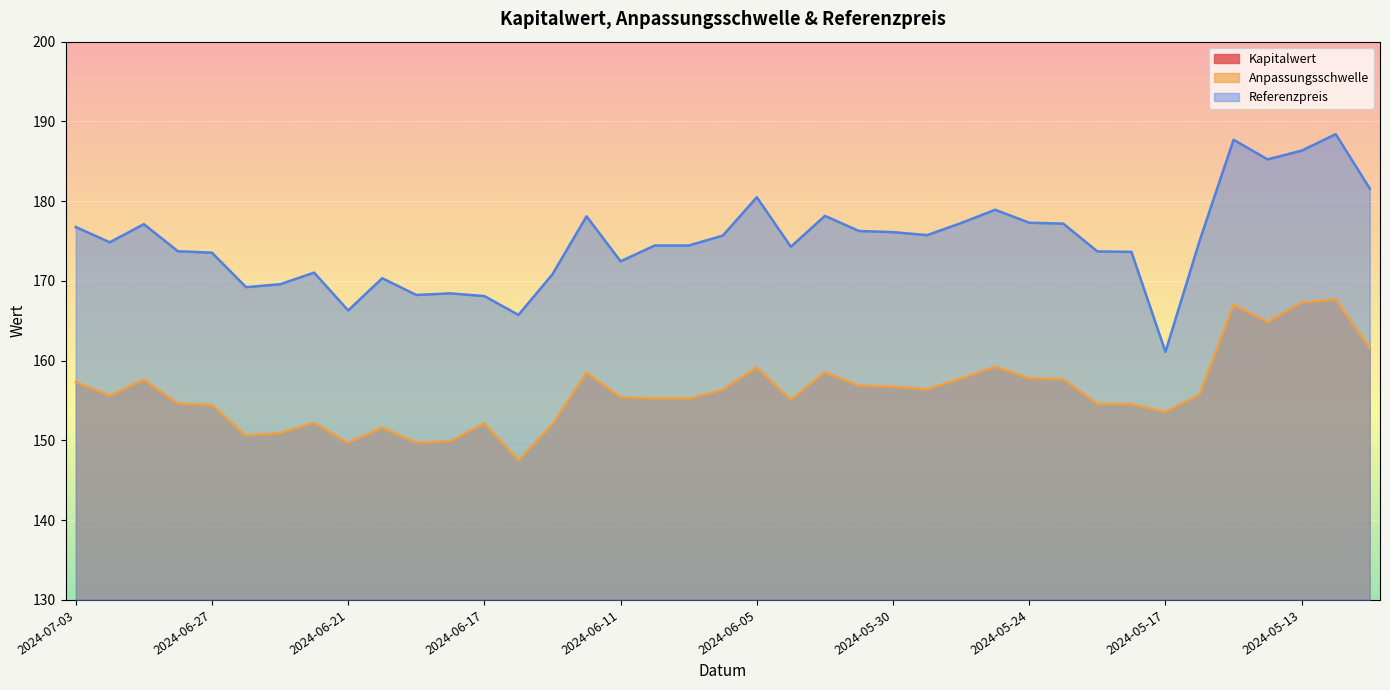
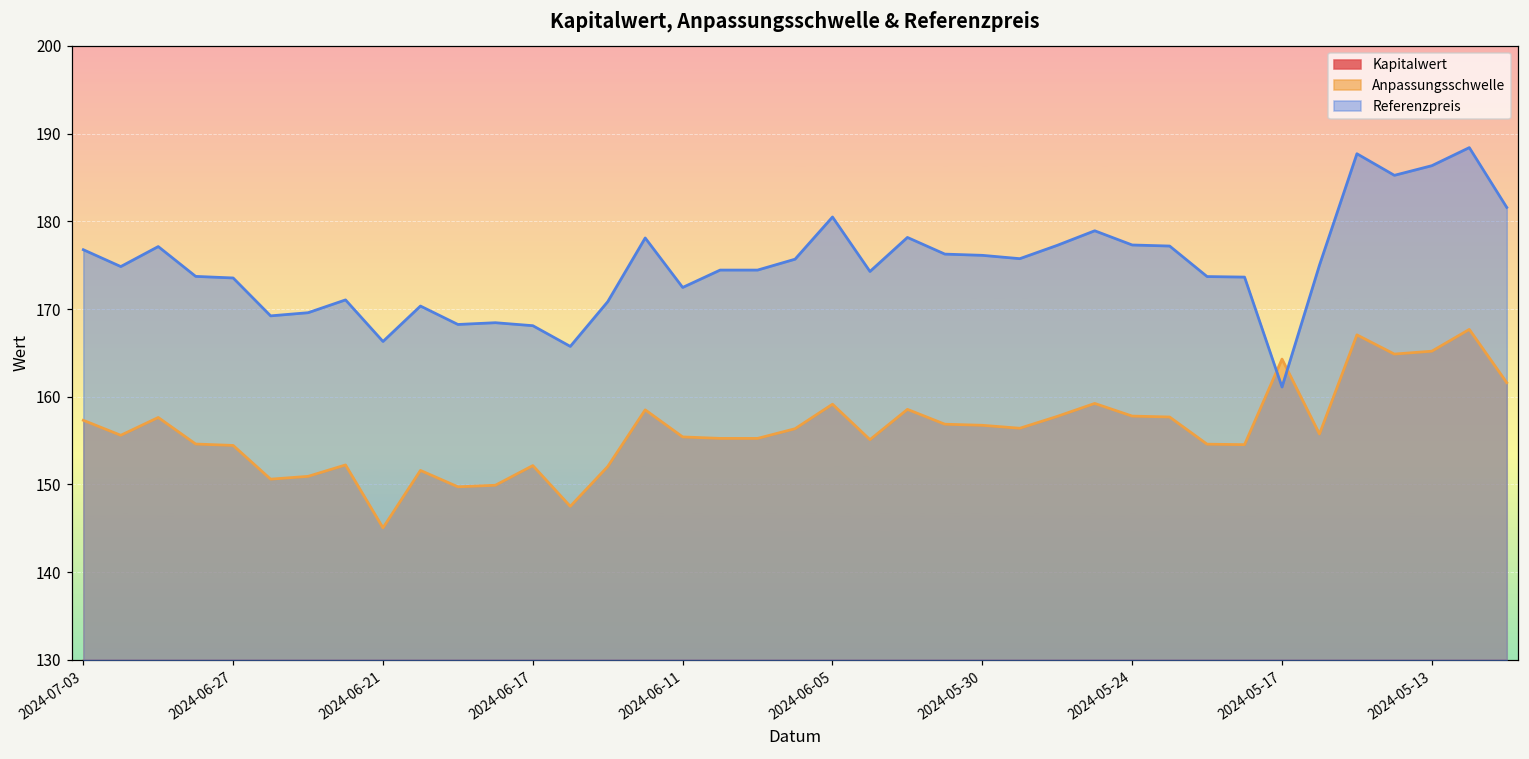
  {
    "Anpassungsschwelle": {
      "2024-07-03": 157,
      "2024-06-27": 154,
-     "2024-06-21": 150,
+     "2024-06-21": 145,
      "2024-06-17": 152,
      "2024-06-11": 155,
      "2024-06-05": 159,
      "2024-05-30": 157,
      "2024-05-24": 158,
-     "2024-05-17": 154,
-     "2024-05-13": 167
+     "2024-05-17": 164,
+     "2024-05-13": 165
    },
    "Referenzpreis": {
      "2024-07-03": 177,
      "2024-06-27": 174,
      "2024-06-21": 166,
      "2024-06-17": 168,
      "2024-06-11": 172,
      "2024-06-05": 180,
      "2024-05-30": 176,
      "2024-05-24": 177,
      "2024-05-17": 161,
      "2024-05-13": 186
    }
  }
